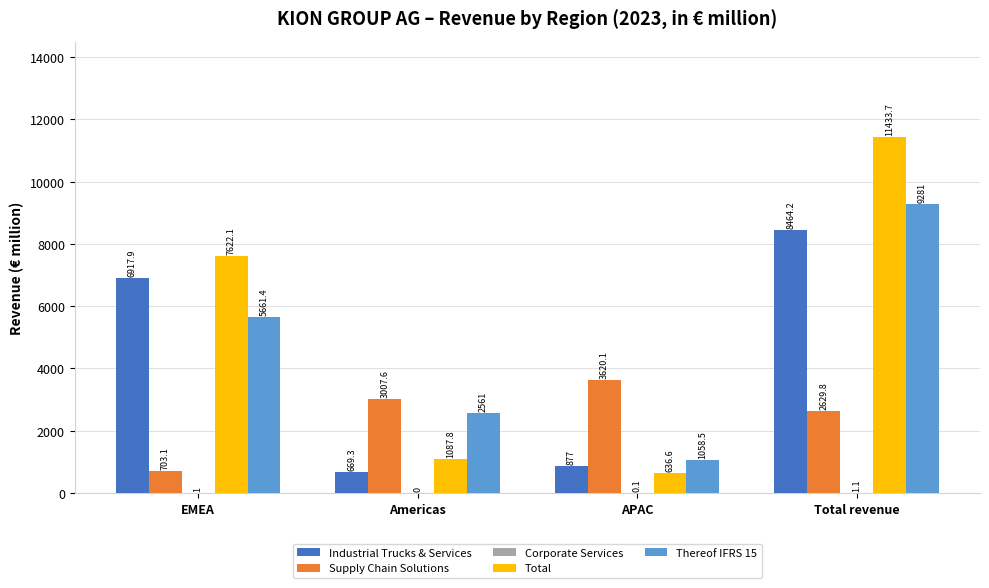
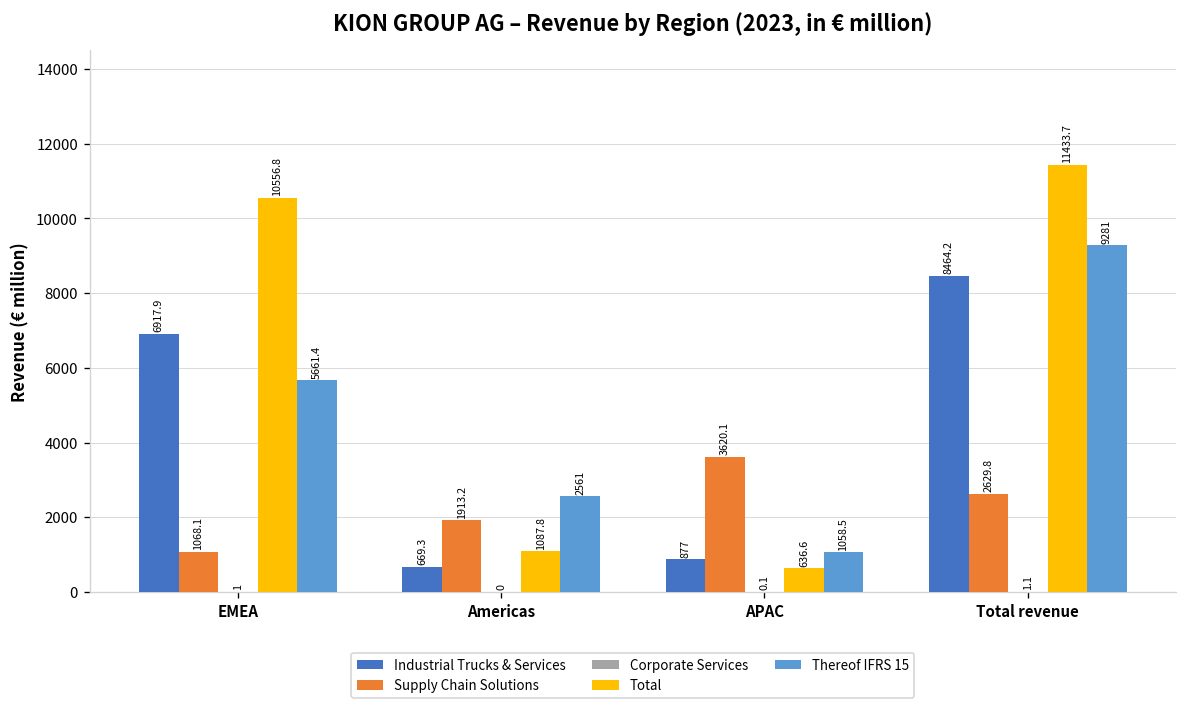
  {
    "Supply Chain Solutions": {
-     "EMEA": 703.1,
-     "Americas": 3007.6,
+     "EMEA": 1068.1,
+     "Americas": 1913.2,
      "APAC": 3620.1,
      "Total revenue": 2629.8
    },
    "Corporate Services": {
      "EMEA": 1,
      "Americas": 0,
      "APAC": 0.1,
      "Total revenue": 1.1
    },
    "Total": {
-     "EMEA": 7622.1,
+     "EMEA": 10556.8,
      "Americas": 1087.8,
      "APAC": 636.6,
      "Total revenue": 11433.7
    }
  }
